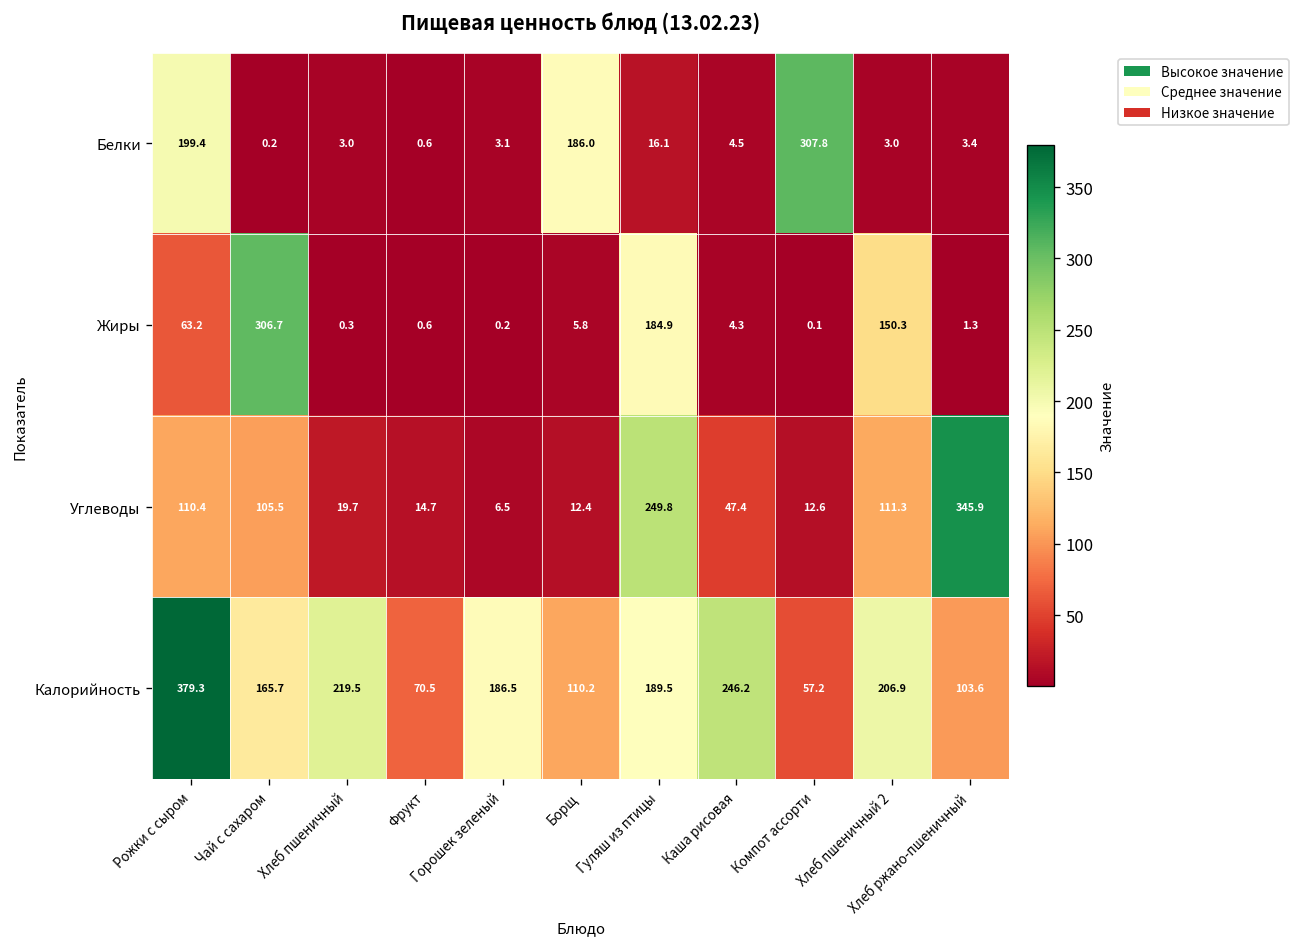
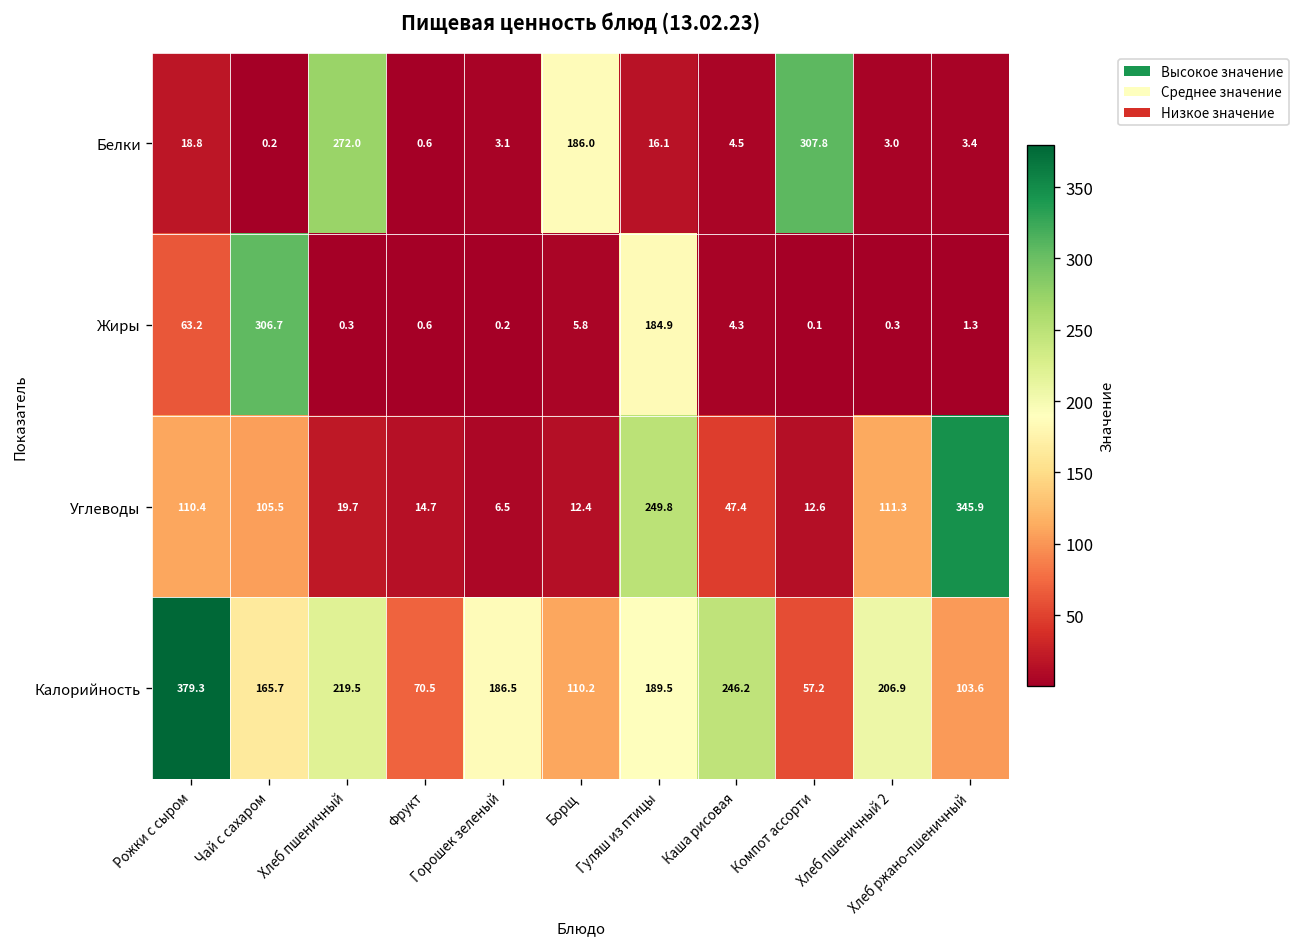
  {
    "Белки": {
-     "Рожки с сыром": 199.4,
+     "Рожки с сыром": 18.8,
      "Чай с сахаром": 0.2,
-     "Хлеб пшеничный": 3.0,
+     "Хлеб пшеничный": 272.0,
      "Фрукт": 0.6,
      "Горошек зеленый": 3.1,
      "Борщ": 186.0,
      "Гуляш из птицы": 16.1,
      "Каша рисовая": 4.5,
      "Компот ассорти": 307.8,
      "Хлеб пшеничный 2": 3.0,
      "Хлеб ржано-пшеничный": 3.4
    },
    "Жиры": {
      "Рожки с сыром": 63.2,
      "Чай с сахаром": 306.7,
      "Хлеб пшеничный": 0.3,
      "Фрукт": 0.6,
      "Горошек зеленый": 0.2,
      "Борщ": 5.8,
      "Гуляш из птицы": 184.9,
      "Каша рисовая": 4.3,
      "Компот ассорти": 0.1,
-     "Хлеб пшеничный 2": 150.3,
+     "Хлеб пшеничный 2": 0.3,
      "Хлеб ржано-пшеничный": 1.3
    },
    "Углеводы": {
      "Рожки с сыром": 110.4,
      "Чай с сахаром": 105.5,
      "Хлеб пшеничный": 19.7,
      "Фрукт": 14.7,
      "Горошек зеленый": 6.5,
      "Борщ": 12.4,
      "Гуляш из птицы": 249.8,
      "Каша рисовая": 47.4,
      "Компот ассорти": 12.6,
      "Хлеб пшеничный 2": 111.3,
      "Хлеб ржано-пшеничный": 345.9
    },
    "Калорийность": {
      "Рожки с сыром": 379.3,
      "Чай с сахаром": 165.7,
      "Хлеб пшеничный": 219.5,
      "Фрукт": 70.5,
      "Горошек зеленый": 186.5,
      "Борщ": 110.2,
      "Гуляш из птицы": 189.5,
      "Каша рисовая": 246.2,
      "Компот ассорти": 57.2,
      "Хлеб пшеничный 2": 206.9,
      "Хлеб ржано-пшеничный": 103.6
    }
  }
